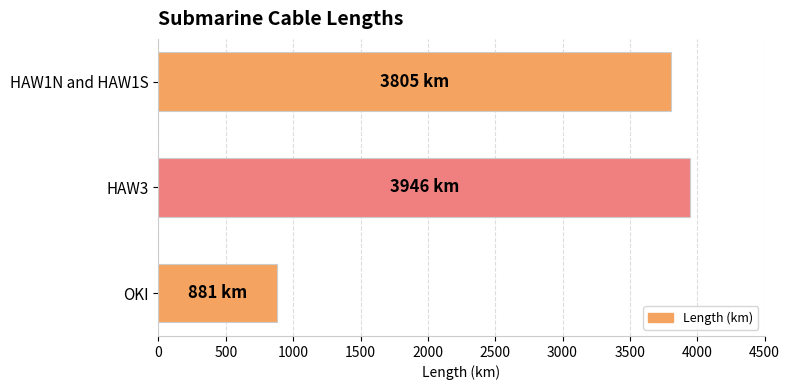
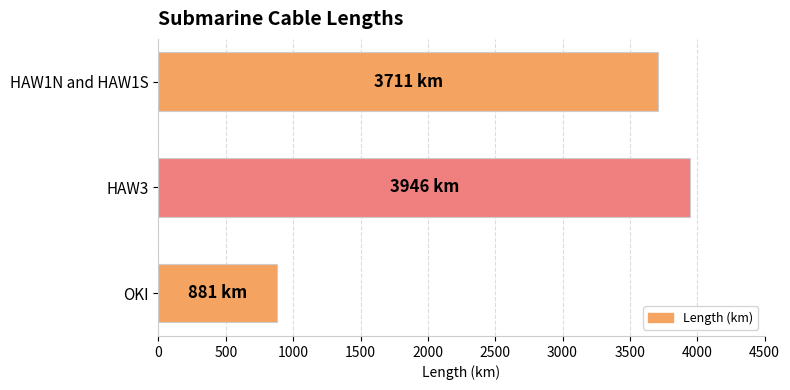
  {
-   "HAW1N and HAW1S": 3805,
+   "HAW1N and HAW1S": 3711,
    "HAW3": 3946,
    "OKI": 881
  }
